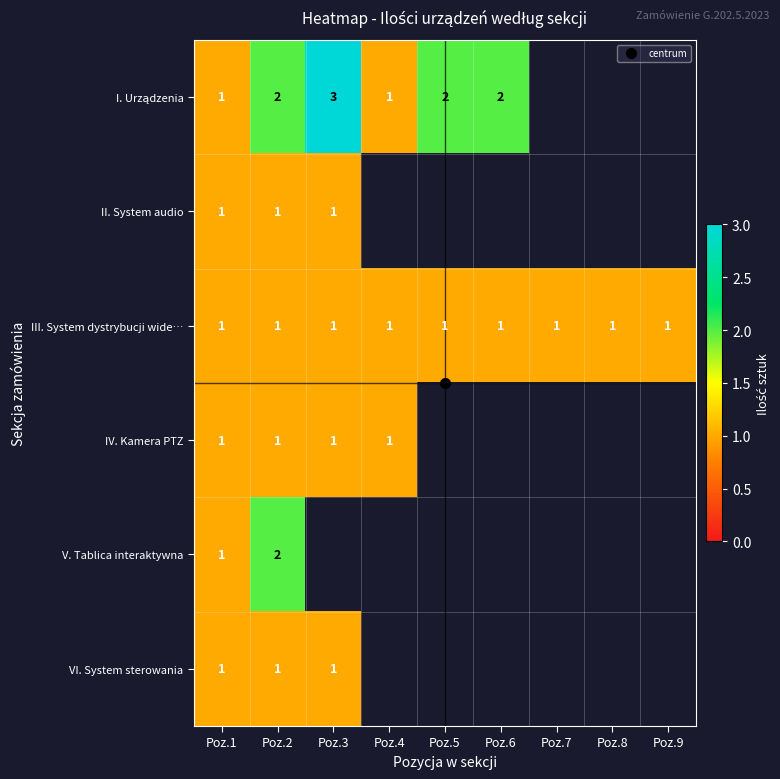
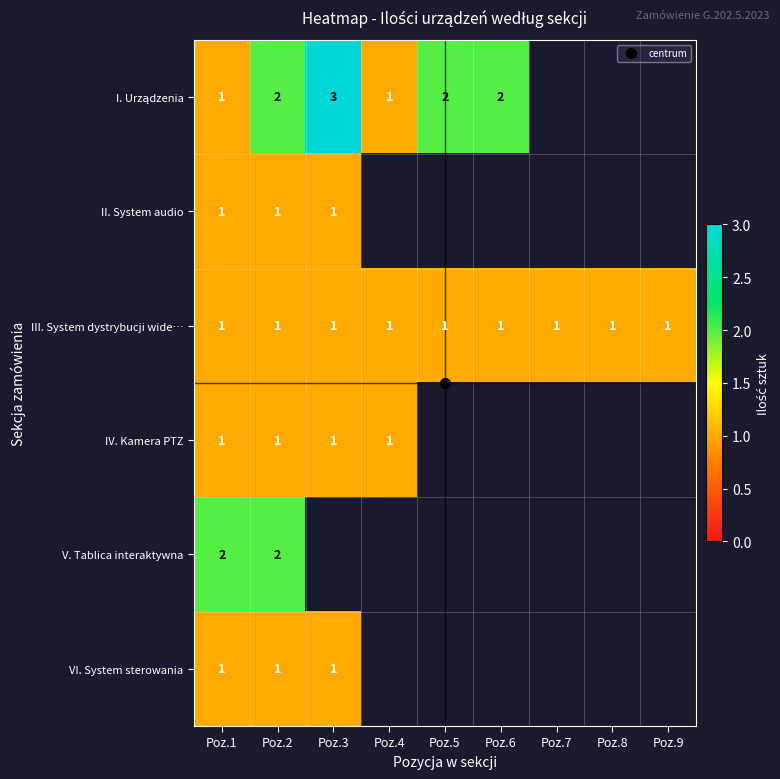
  {
    "I. Urządzenia": {
      "Poz.1": 1,
      "Poz.2": 2,
      "Poz.3": 3,
      "Poz.4": 1,
      "Poz.5": 2,
      "Poz.6": 2
    },
    "II. System audio": {
      "Poz.1": 1,
      "Poz.2": 1,
      "Poz.3": 1
    },
    "III. System dystrybucji wide…": {
      "Poz.1": 1,
      "Poz.2": 1,
      "Poz.3": 1,
      "Poz.4": 1,
      "Poz.5": 1,
      "Poz.6": 1,
      "Poz.7": 1,
      "Poz.8": 1,
      "Poz.9": 1
    },
    "IV. Kamera PTZ": {
      "Poz.1": 1,
      "Poz.2": 1,
      "Poz.3": 1,
      "Poz.4": 1
    },
    "V. Tablica interaktywna": {
-     "Poz.1": 1,
+     "Poz.1": 2,
      "Poz.2": 2
    },
    "VI. System sterowania": {
      "Poz.1": 1,
      "Poz.2": 1,
      "Poz.3": 1
    }
  }
